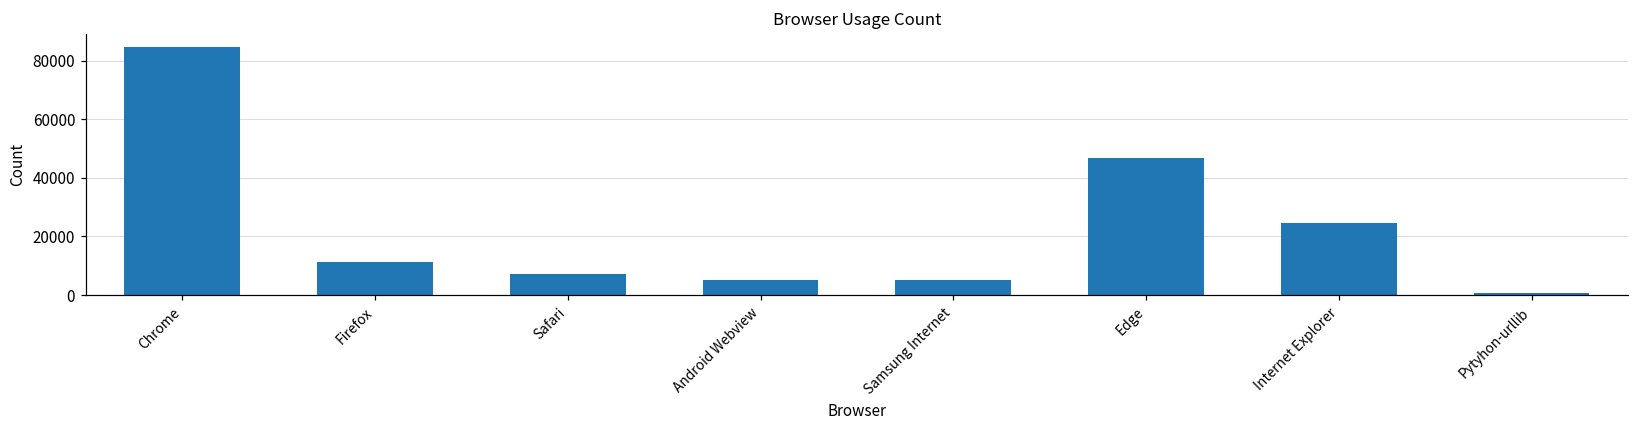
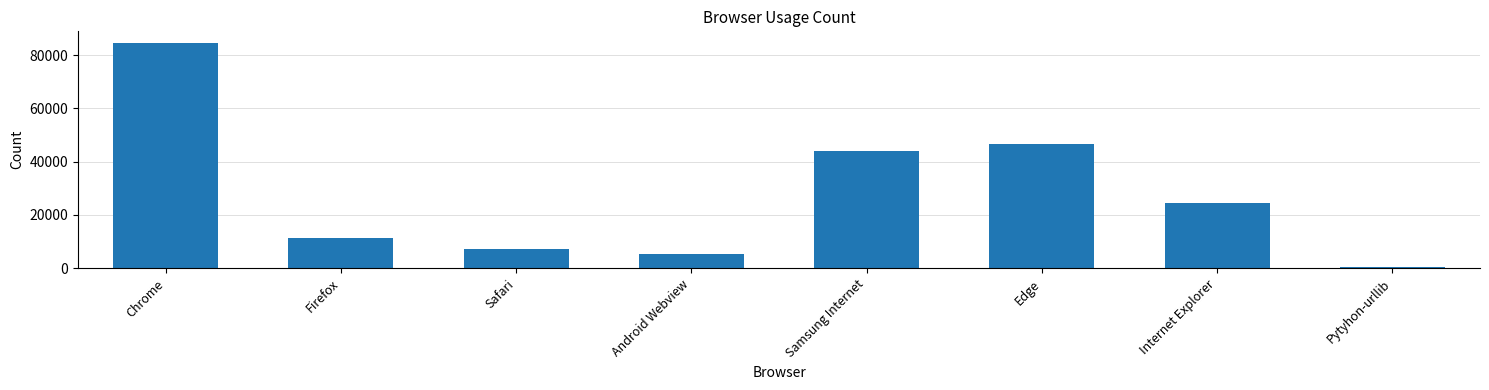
  {
    "Chrome": 85000,
    "Firefox": 11000,
    "Safari": 7000,
    "Android Webview": 5000,
-   "Samsung Internet": 5000,
+   "Samsung Internet": 44000,
    "Edge": 47000,
    "Internet Explorer": 25000
  }
